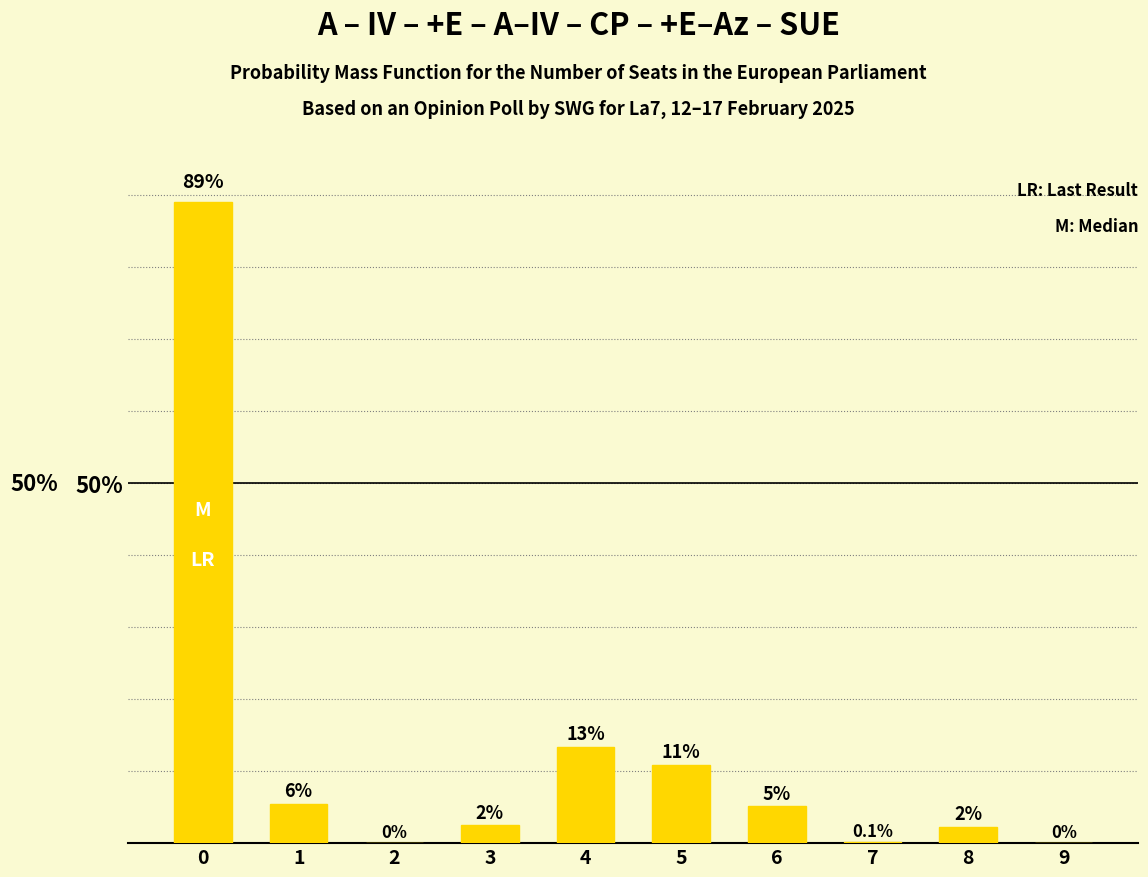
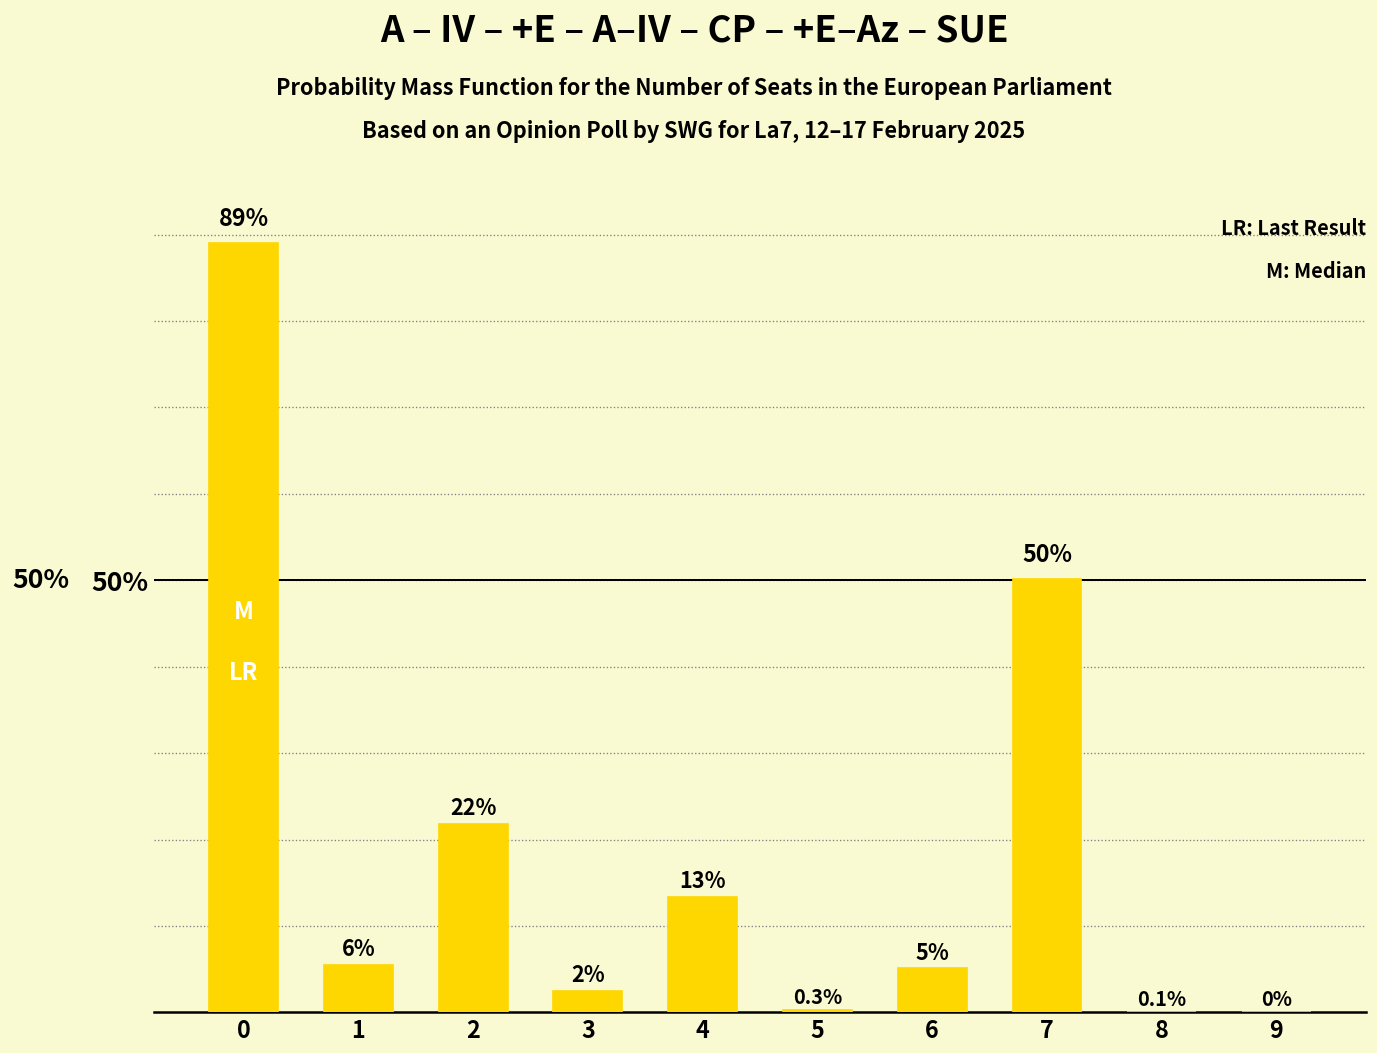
  {
    "0": "89%",
    "1": "6%",
-   "2": "0%",
+   "2": "22%",
    "3": "2%",
    "4": "13%",
-   "5": "11%",
+   "5": "0.3%",
    "6": "5%",
-   "7": "0.1%",
-   "8": "2%",
+   "7": "50%",
+   "8": "0.1%",
    "9": "0%"
  }
